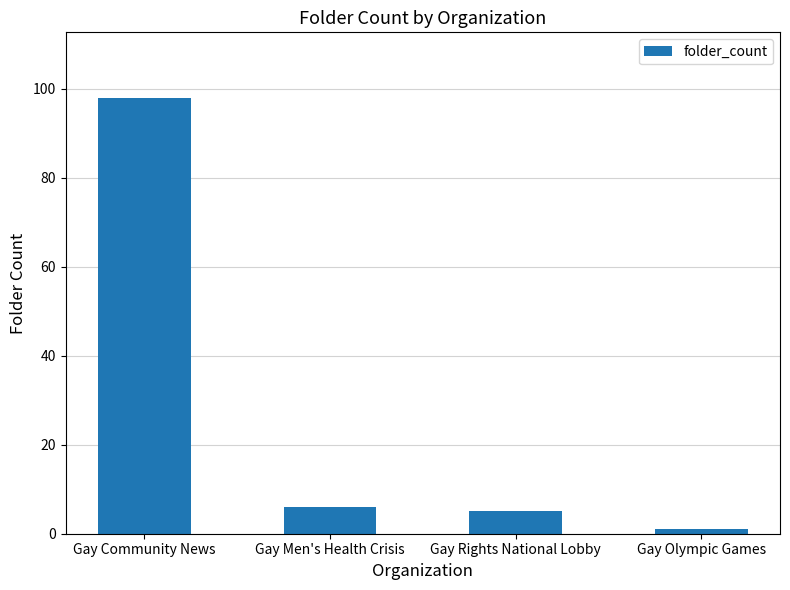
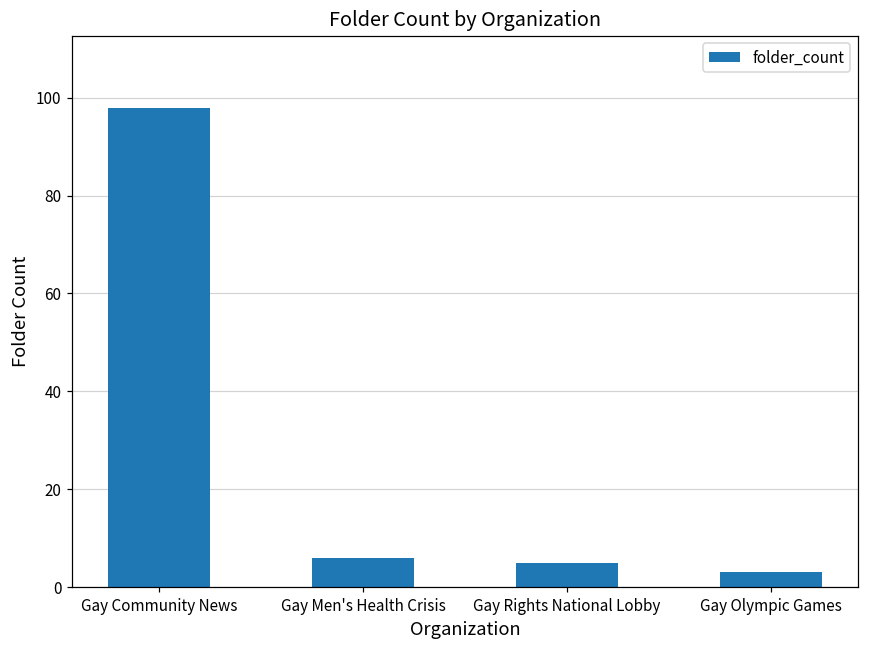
  {
    "Gay Community News": 98,
    "Gay Men's Health Crisis": 6,
    "Gay Rights National Lobby": 5,
-   "Gay Olympic Games": 1
+   "Gay Olympic Games": 3
  }
